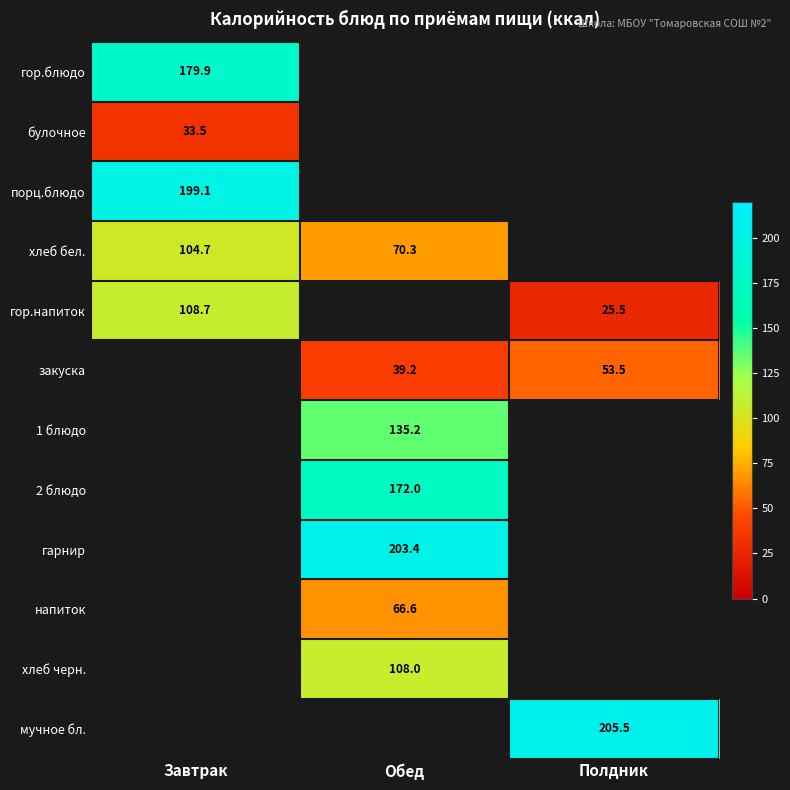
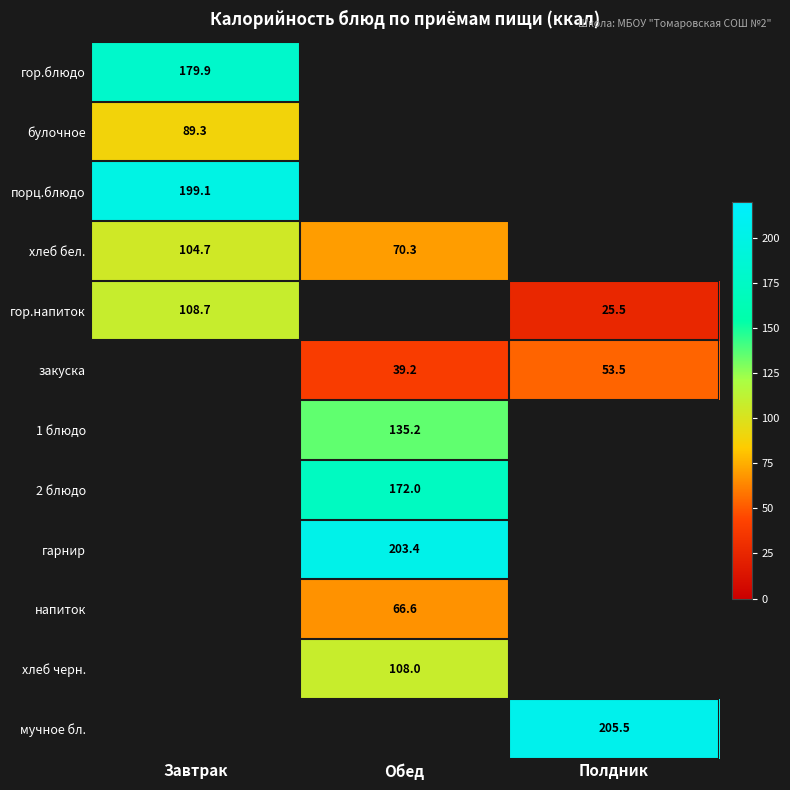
  {
    "гор.блюдо": {
      "Завтрак": 179.9
    },
    "булочное": {
-     "Завтрак": 33.5
+     "Завтрак": 89.3
    },
    "порц.блюдо": {
      "Завтрак": 199.1
    },
    "хлеб бел.": {
      "Завтрак": 104.7,
      "Обед": 70.3
    },
    "гор.напиток": {
      "Завтрак": 108.7,
      "Полдник": 25.5
    },
    "закуска": {
      "Обед": 39.2,
      "Полдник": 53.5
    },
    "1 блюдо": {
      "Обед": 135.2
    },
    "2 блюдо": {
      "Обед": 172.0
    },
    "гарнир": {
      "Обед": 203.4
    },
    "напиток": {
      "Обед": 66.6
    },
    "хлеб черн.": {
      "Обед": 108.0
    },
    "мучное бл.": {
      "Полдник": 205.5
    }
  }
